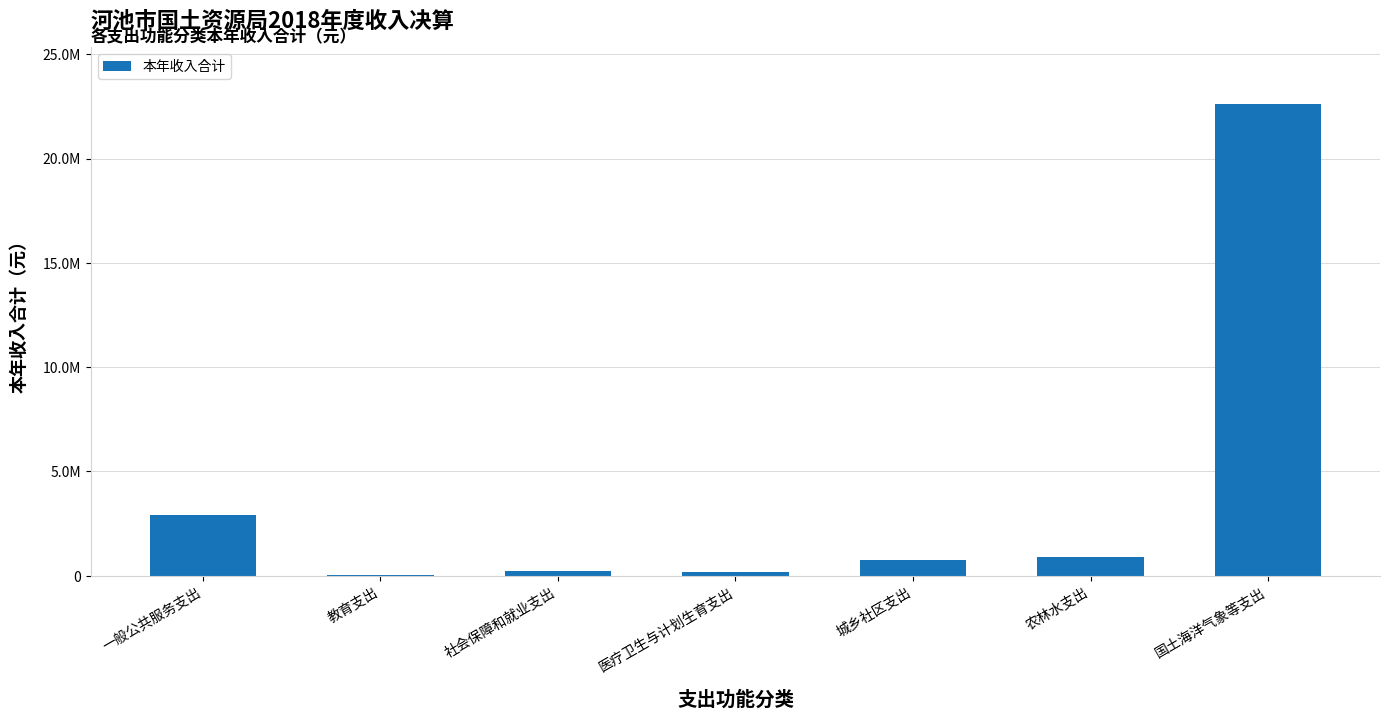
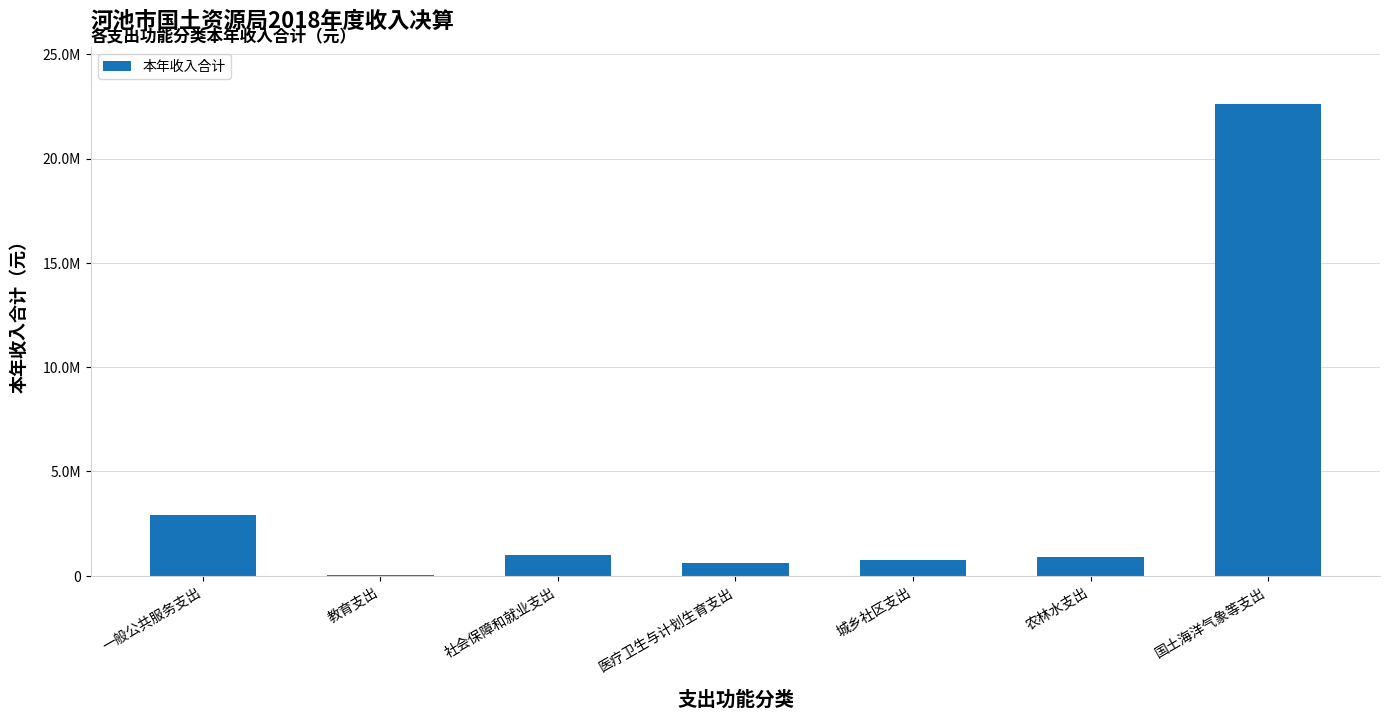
  {
    "一般公共服务支出": 2900000,
-   "社会保障和就业支出": 200000,
-   "医疗卫生与计划生育支出": 200000,
+   "社会保障和就业支出": 1000000,
+   "医疗卫生与计划生育支出": 600000,
    "城乡社区支出": 800000,
    "农林水支出": 900000,
    "国土海洋气象等支出": 22600000
  }
